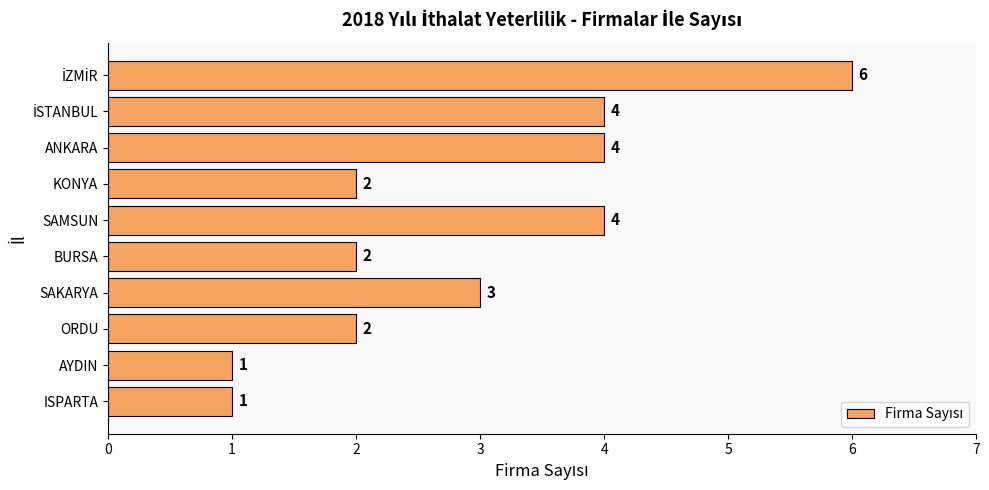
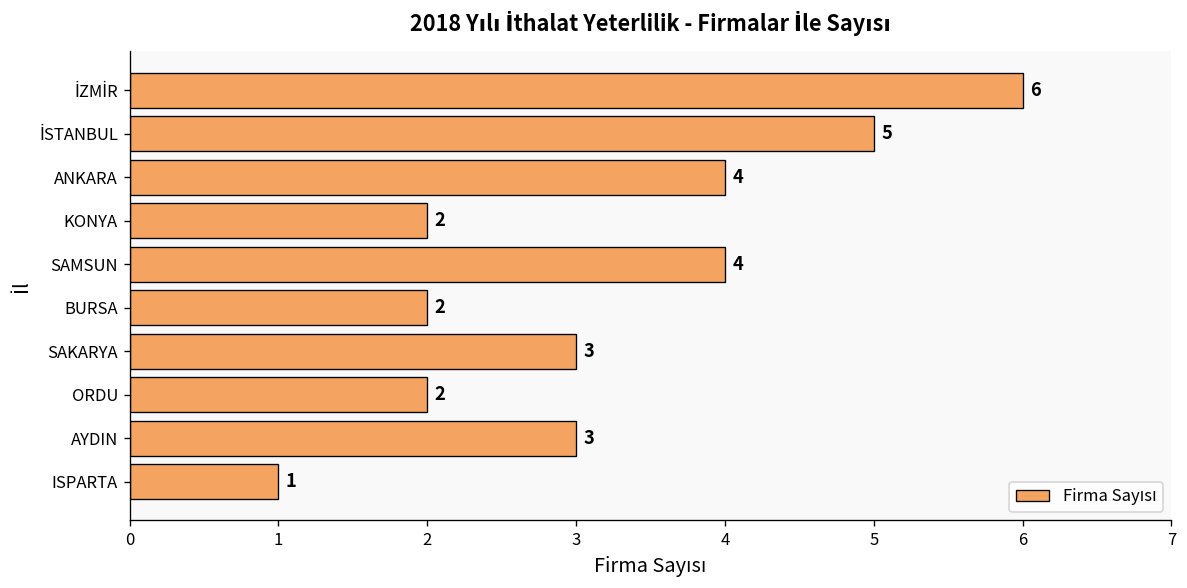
  {
    "İZMİR": 6,
-   "İSTANBUL": 4,
+   "İSTANBUL": 5,
    "ANKARA": 4,
    "KONYA": 2,
    "SAMSUN": 4,
    "BURSA": 2,
    "SAKARYA": 3,
    "ORDU": 2,
-   "AYDIN": 1,
+   "AYDIN": 3,
    "ISPARTA": 1
  }
